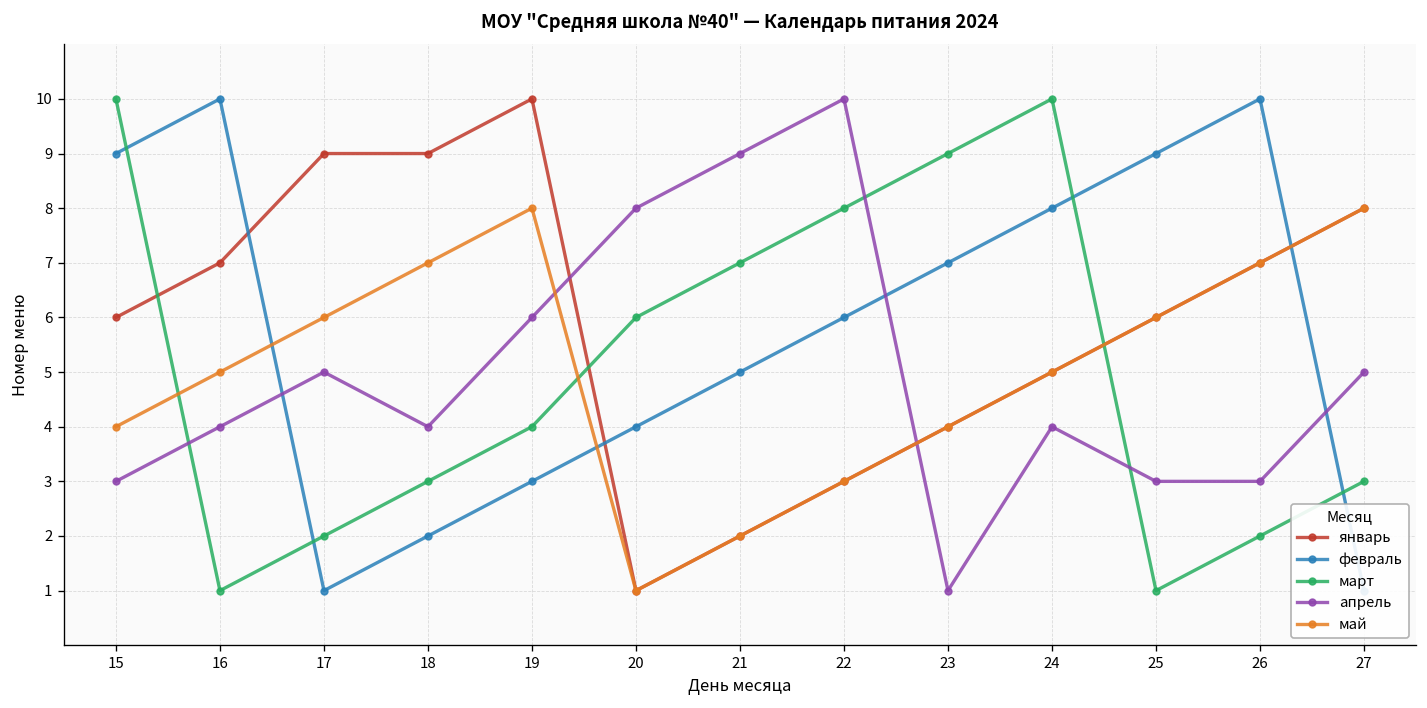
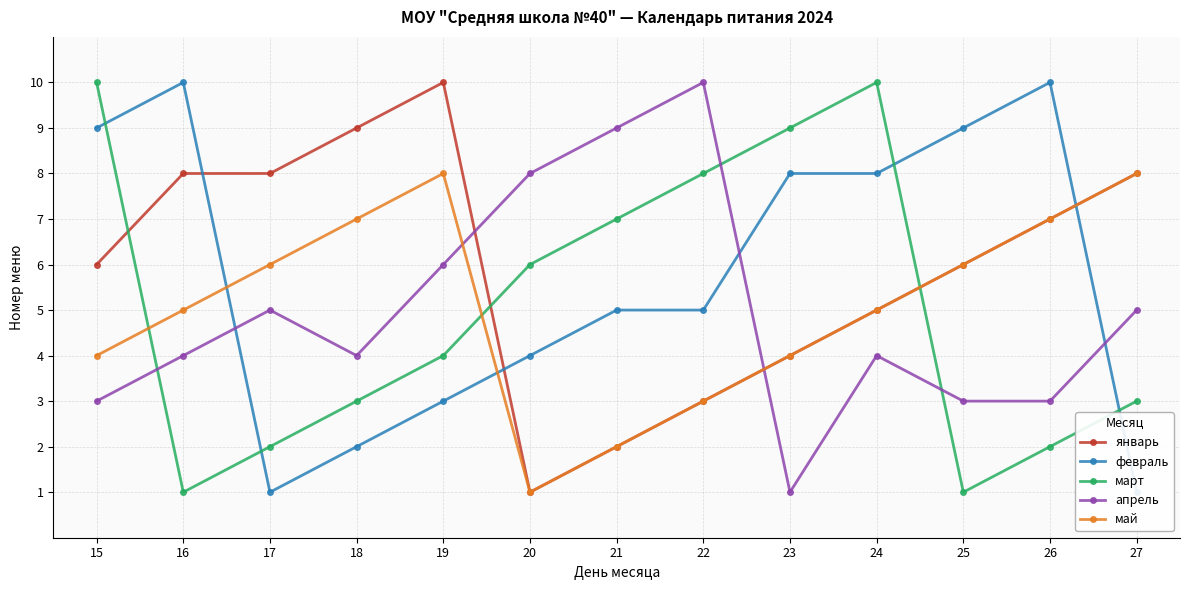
  {
    "январь": {
      "15": 6,
-     "16": 7,
-     "17": 9,
+     "16": 8,
+     "17": 8,
      "18": 9,
      "19": 10
    },
    "февраль": {
      "15": 9,
      "16": 10,
      "17": 1,
      "18": 2,
      "19": 3,
      "20": 4,
      "21": 5,
-     "22": 6,
-     "23": 7,
+     "22": 5,
+     "23": 8,
      "24": 8,
      "25": 9,
      "26": 10
    },
    "март": {
      "15": 10,
      "16": 1,
      "17": 2,
      "18": 3,
      "19": 4,
      "20": 6,
      "21": 7,
      "22": 8,
      "23": 9,
      "24": 10,
      "25": 1,
      "26": 2,
      "27": 3
    },
    "апрель": {
      "15": 3,
      "16": 4,
      "17": 5,
      "18": 4,
      "19": 6,
      "20": 8,
      "21": 9,
      "22": 10,
      "23": 1,
      "24": 4,
      "25": 3,
      "26": 3,
      "27": 5
    },
    "май": {
      "15": 4,
      "16": 5,
      "17": 6,
      "18": 7,
      "19": 8
    }
  }
